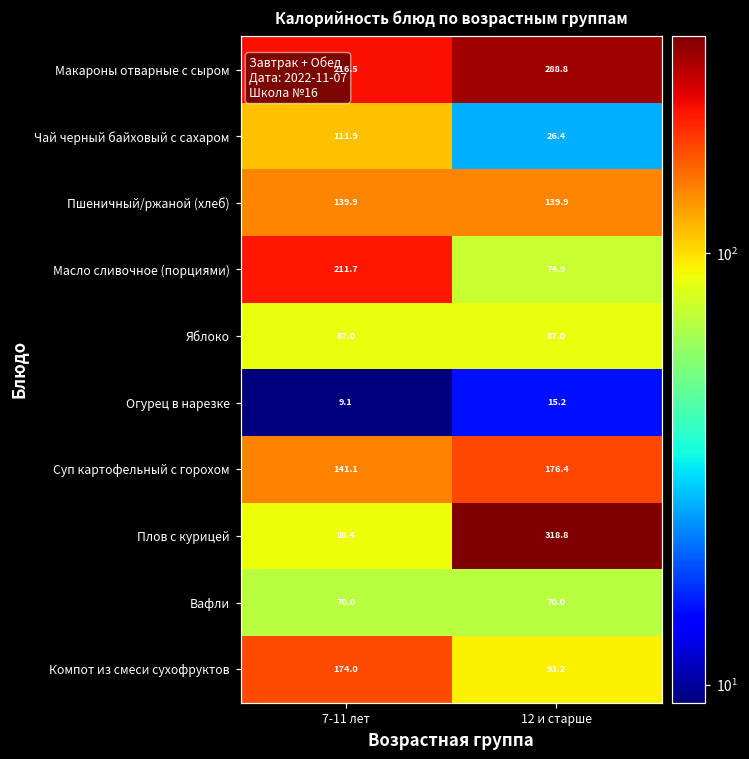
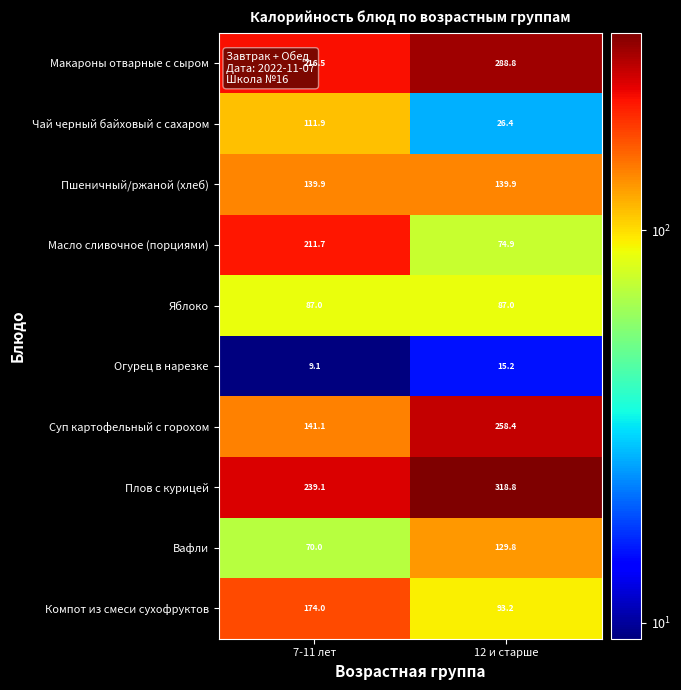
  {
    "Макароны отварные с сыром": {
      "12 и старше": 288.8
    },
    "Чай черный байховый с сахаром": {
      "7-11 лет": 111.9,
      "12 и старше": 26.4
    },
    "Пшеничный/ржаной (хлеб)": {
      "7-11 лет": 139.9,
      "12 и старше": 139.9
    },
    "Масло сливочное (порциями)": {
      "7-11 лет": 211.7,
      "12 и старше": 74.9
    },
    "Яблоко": {
      "7-11 лет": 87.0,
      "12 и старше": 87.0
    },
    "Огурец в нарезке": {
      "7-11 лет": 9.1,
      "12 и старше": 15.2
    },
    "Суп картофельный с горохом": {
      "7-11 лет": 141.1,
-     "12 и старше": 176.4
+     "12 и старше": 258.4
    },
    "Плов с курицей": {
-     "7-11 лет": 88.4,
+     "7-11 лет": 239.1,
      "12 и старше": 318.8
    },
    "Вафли": {
      "7-11 лет": 70.0,
-     "12 и старше": 70.0
+     "12 и старше": 129.8
    },
    "Компот из смеси сухофруктов": {
      "7-11 лет": 174.0,
      "12 и старше": 93.2
    }
  }
